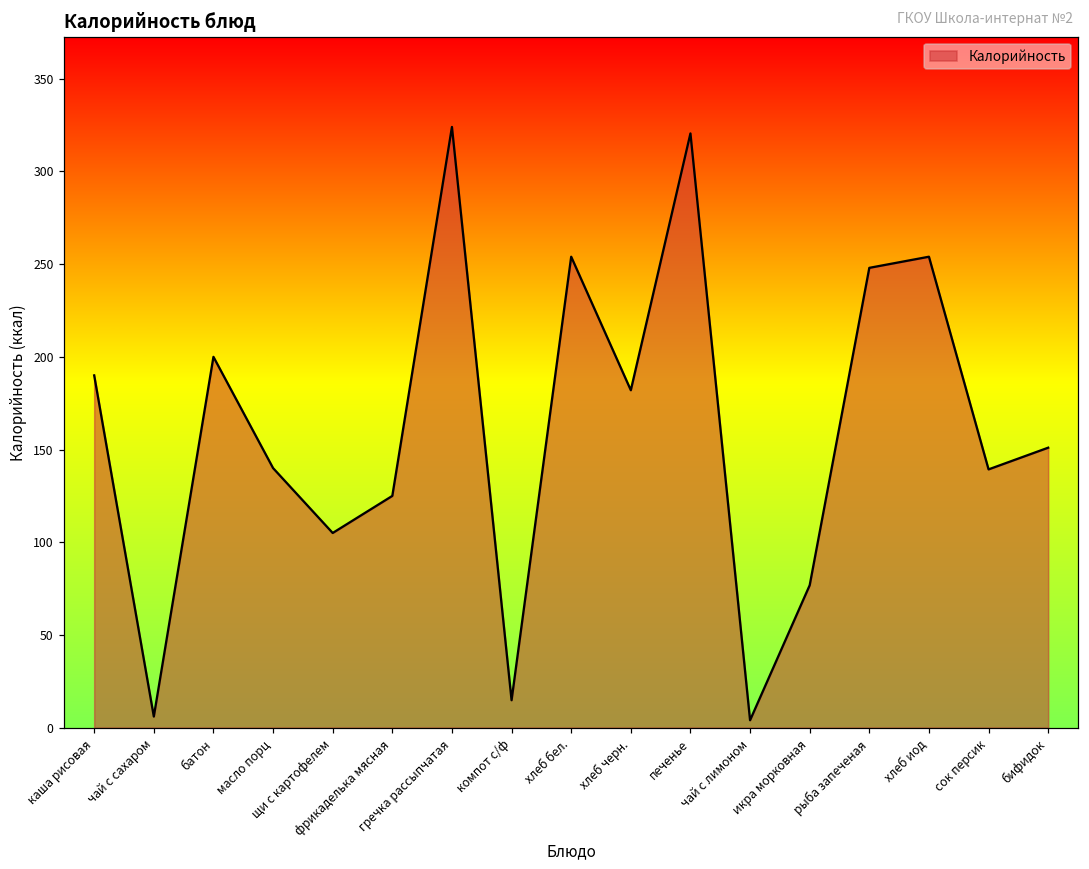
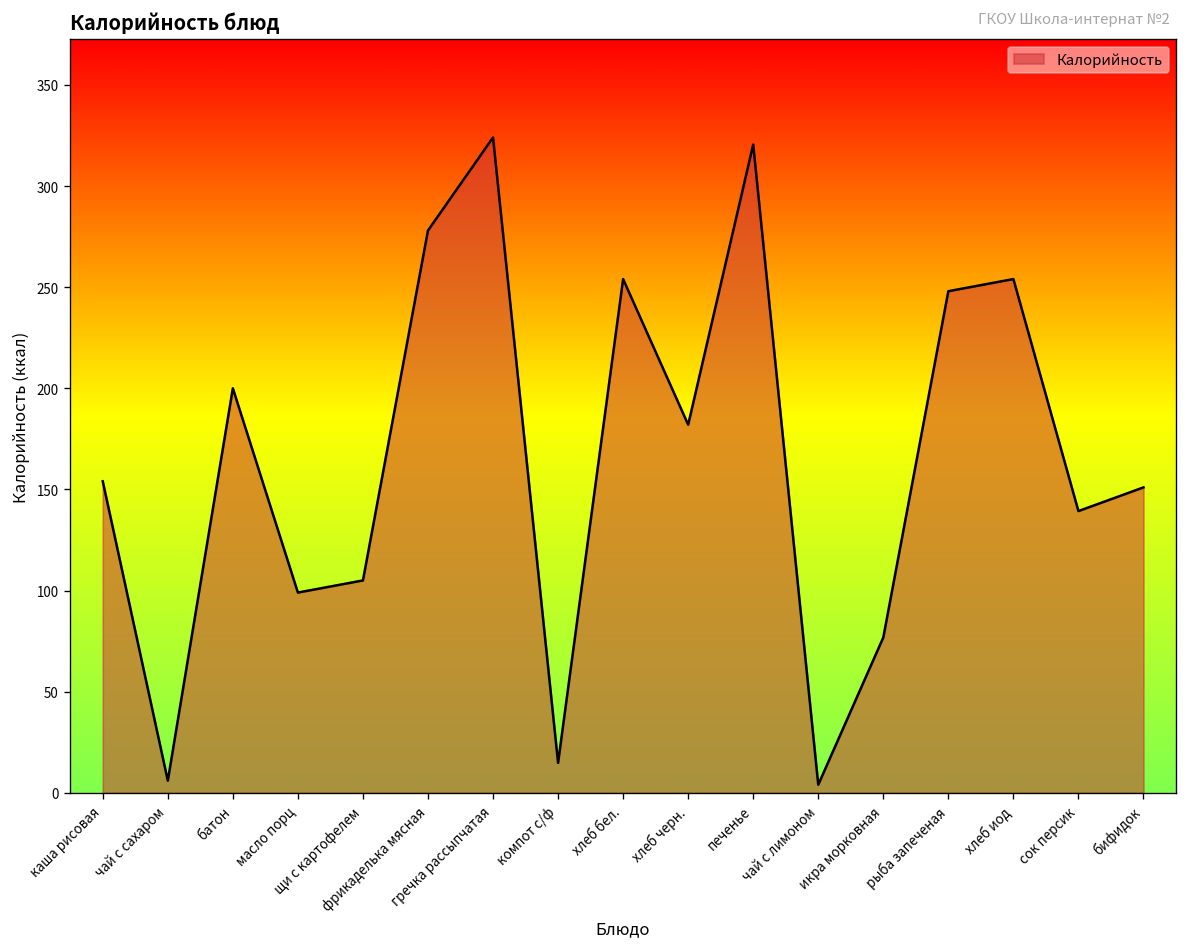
  {
-   "каша рисовая": 190,
+   "каша рисовая": 154,
    "чай с сахаром": 6,
    "батон": 200,
-   "масло порц": 140,
+   "масло порц": 99,
    "щи с картофелем": 105,
-   "фрикаделька мясная": 125,
+   "фрикаделька мясная": 278,
    "гречка рассыпчатая": 324,
    "компот с/ф": 15,
    "хлеб бел.": 254,
    "хлеб черн.": 182,
    "печенье": 321,
    "чай с лимоном": 4,
    "икра морковная": 77,
    "рыба запеченая": 248,
    "хлеб иод": 254,
    "сок персик": 139,
    "бифидок": 151
  }
